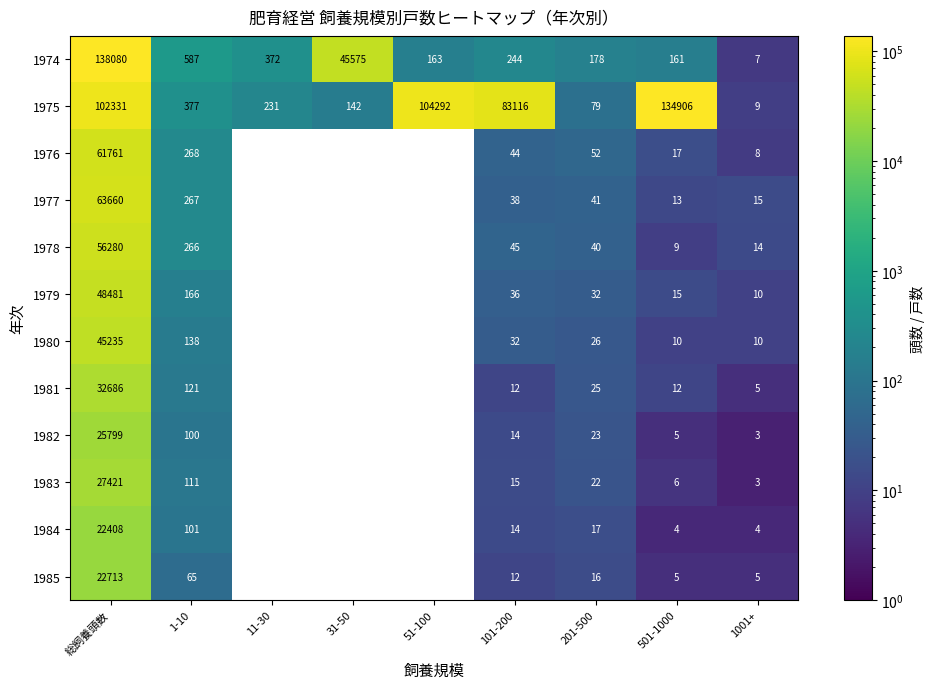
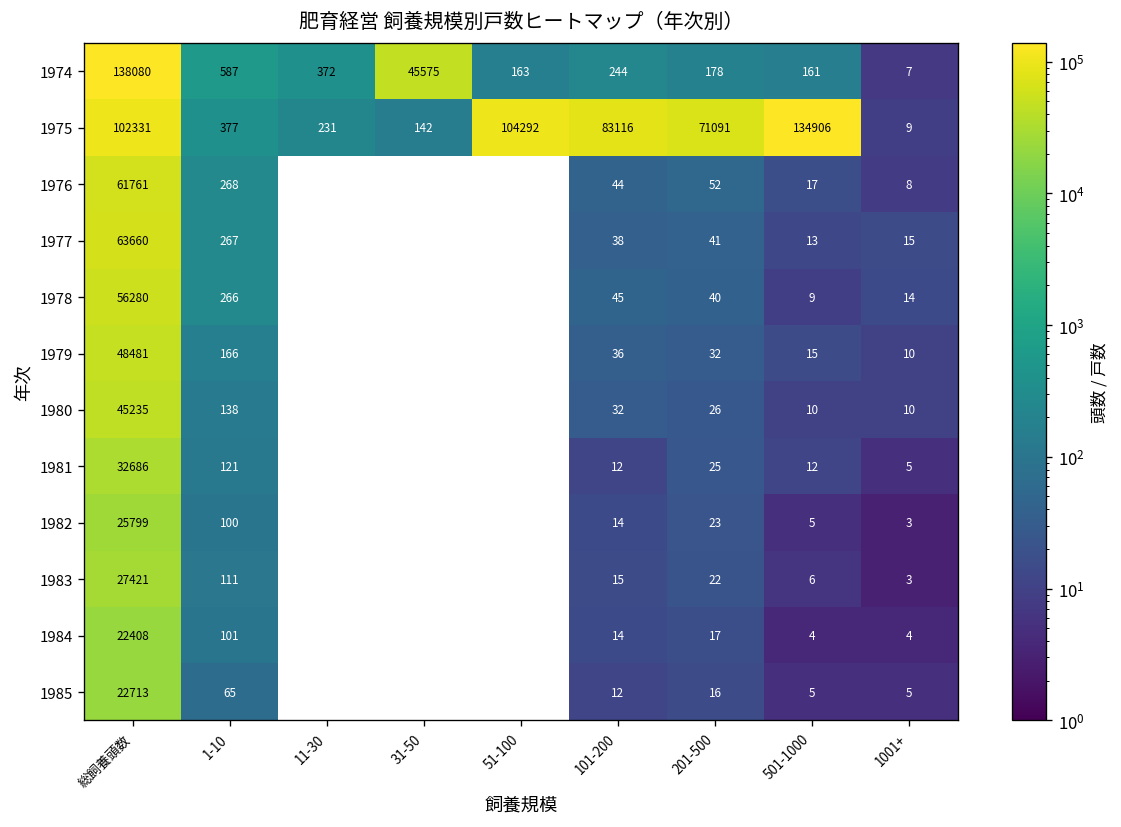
  {
    "1974": {
      "総飼養頭数": 138080,
      "1-10": 587,
      "11-30": 372,
      "31-50": 45575,
      "51-100": 163,
      "101-200": 244,
      "201-500": 178,
      "501-1000": 161,
      "1001+": 7
    },
    "1975": {
      "総飼養頭数": 102331,
      "1-10": 377,
      "11-30": 231,
      "31-50": 142,
      "51-100": 104292,
      "101-200": 83116,
-     "201-500": 79,
+     "201-500": 71091,
      "501-1000": 134906,
      "1001+": 9
    },
    "1976": {
      "総飼養頭数": 61761,
      "1-10": 268,
      "101-200": 44,
      "201-500": 52,
      "501-1000": 17,
      "1001+": 8
    },
    "1977": {
      "総飼養頭数": 63660,
      "1-10": 267,
      "101-200": 38,
      "201-500": 41,
      "501-1000": 13,
      "1001+": 15
    },
    "1978": {
      "総飼養頭数": 56280,
      "1-10": 266,
      "101-200": 45,
      "201-500": 40,
      "501-1000": 9,
      "1001+": 14
    },
    "1979": {
      "総飼養頭数": 48481,
      "1-10": 166,
      "101-200": 36,
      "201-500": 32,
      "501-1000": 15,
      "1001+": 10
    },
    "1980": {
      "総飼養頭数": 45235,
      "1-10": 138,
      "101-200": 32,
      "201-500": 26,
      "501-1000": 10,
      "1001+": 10
    },
    "1981": {
      "総飼養頭数": 32686,
      "1-10": 121,
      "101-200": 12,
      "201-500": 25,
      "501-1000": 12,
      "1001+": 5
    },
    "1982": {
      "総飼養頭数": 25799,
      "1-10": 100,
      "101-200": 14,
      "201-500": 23,
      "501-1000": 5,
      "1001+": 3
    },
    "1983": {
      "総飼養頭数": 27421,
      "1-10": 111,
      "101-200": 15,
      "201-500": 22,
      "501-1000": 6,
      "1001+": 3
    },
    "1984": {
      "総飼養頭数": 22408,
      "1-10": 101,
      "101-200": 14,
      "201-500": 17,
      "501-1000": 4,
      "1001+": 4
    },
    "1985": {
      "総飼養頭数": 22713,
      "1-10": 65,
      "101-200": 12,
      "201-500": 16,
      "501-1000": 5,
      "1001+": 5
    }
  }
